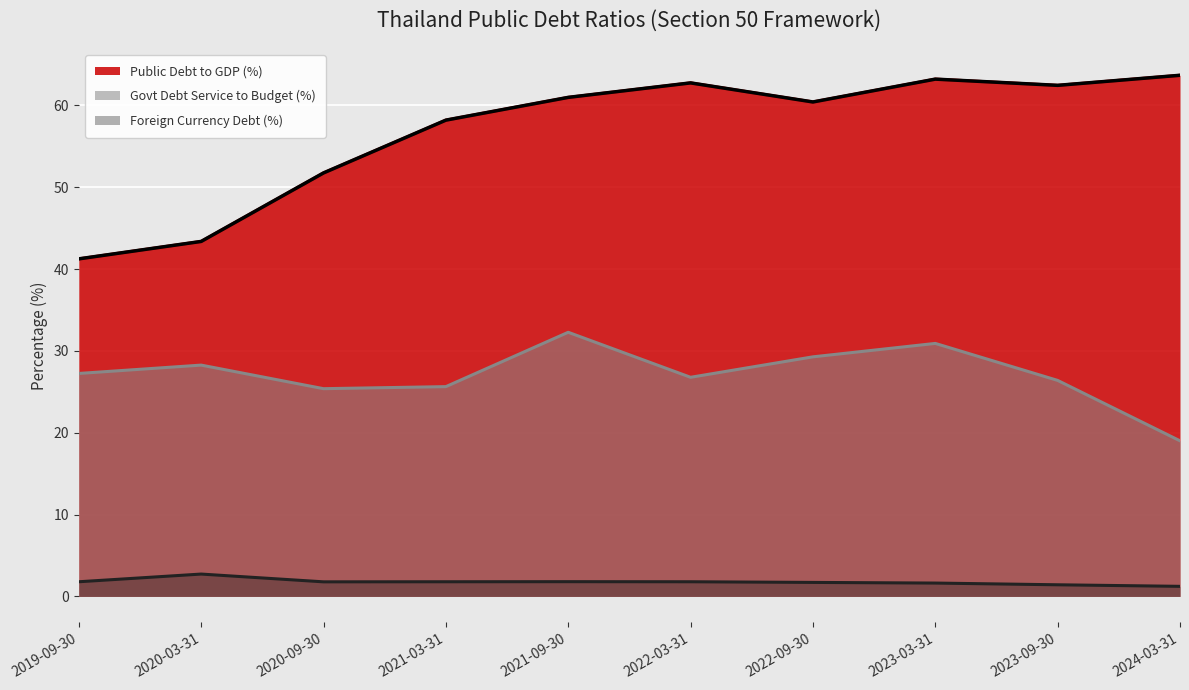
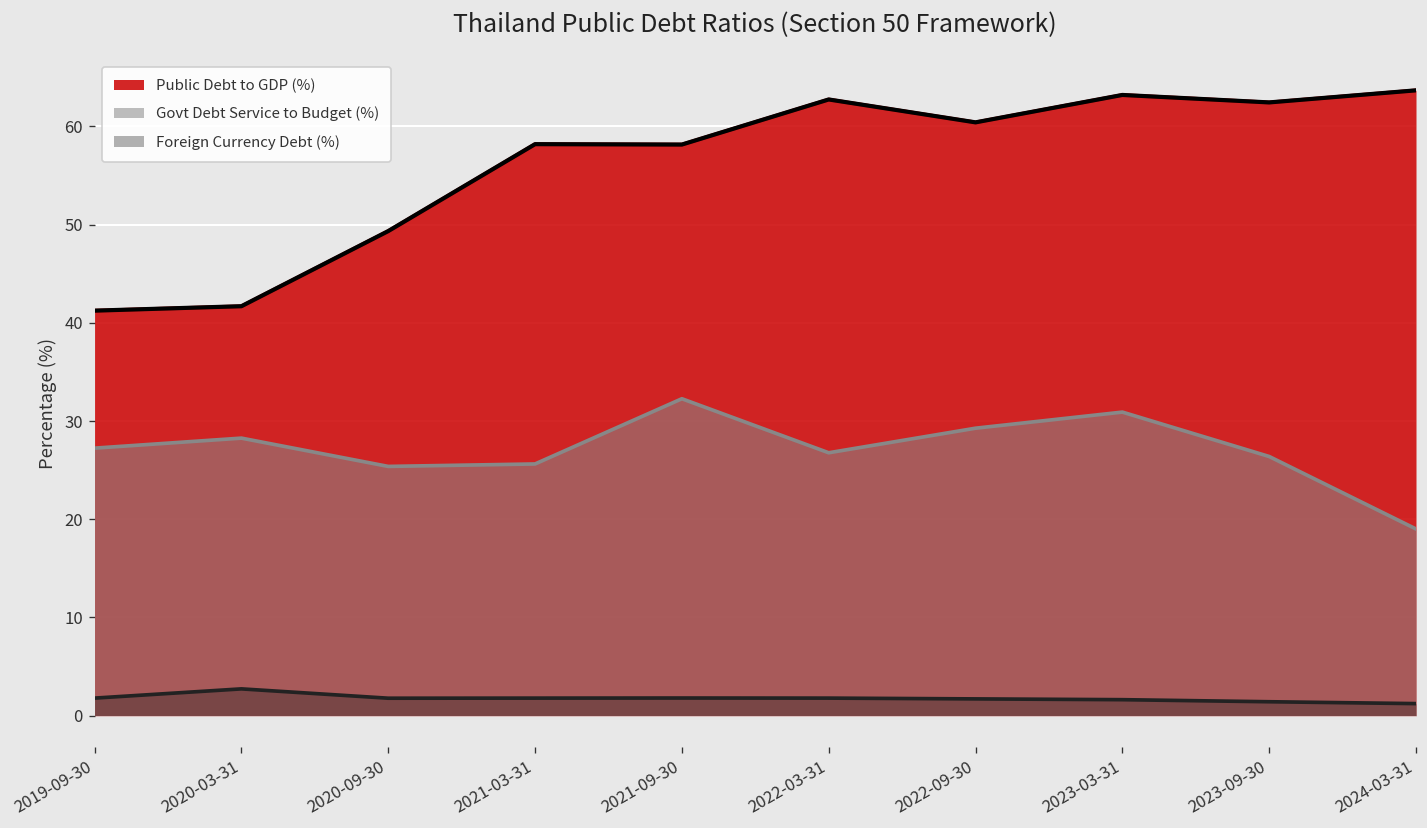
  {
    "Public Debt to GDP (%)": {
      "2019-09-30": 41,
-     "2020-03-31": 43,
-     "2020-09-30": 52,
+     "2020-03-31": 42,
+     "2020-09-30": 49,
      "2021-03-31": 58,
-     "2021-09-30": 61,
+     "2021-09-30": 58,
      "2022-03-31": 63,
      "2022-09-30": 60,
      "2023-03-31": 63,
      "2023-09-30": 62,
      "2024-03-31": 64
    }
  }
